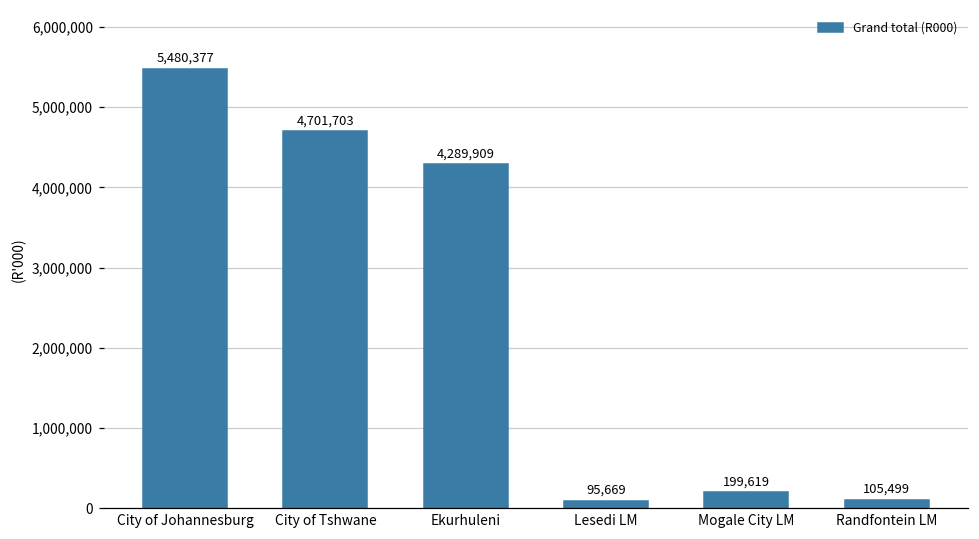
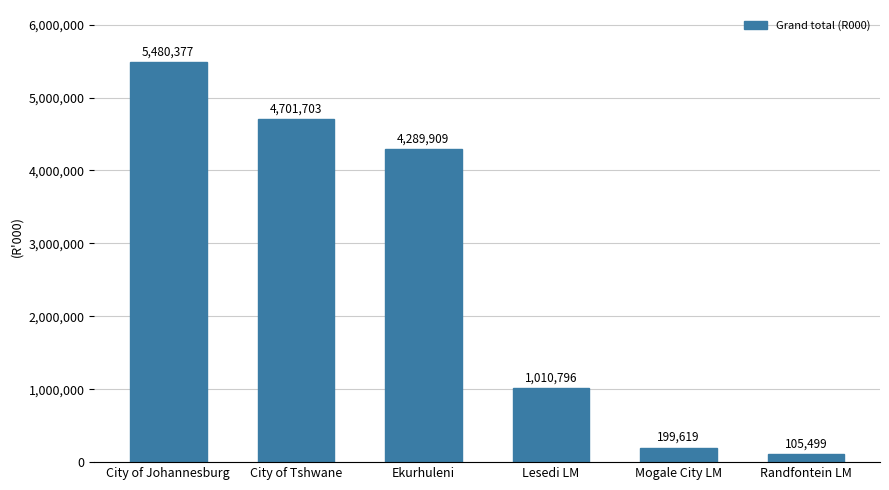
  {
    "City of Johannesburg": "5,480,377",
    "City of Tshwane": "4,701,703",
    "Ekurhuleni": "4,289,909",
-   "Lesedi LM": "95,669",
+   "Lesedi LM": "1,010,796",
    "Mogale City LM": "199,619",
    "Randfontein LM": "105,499"
  }
